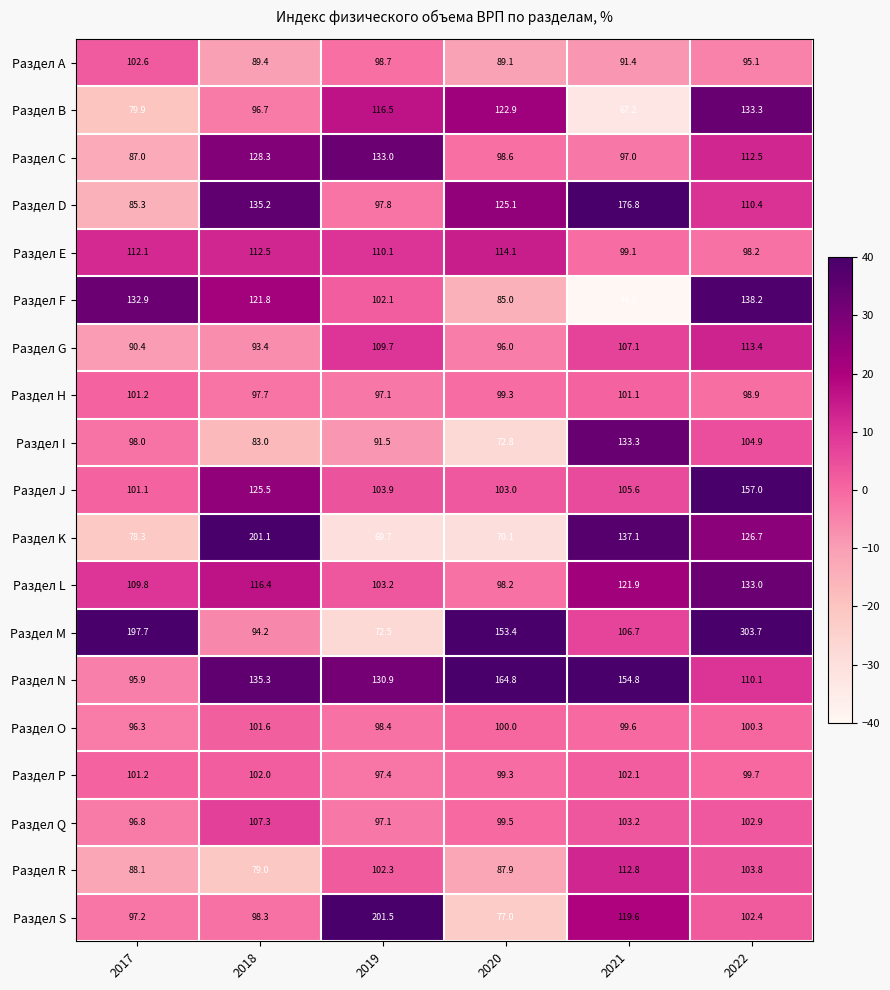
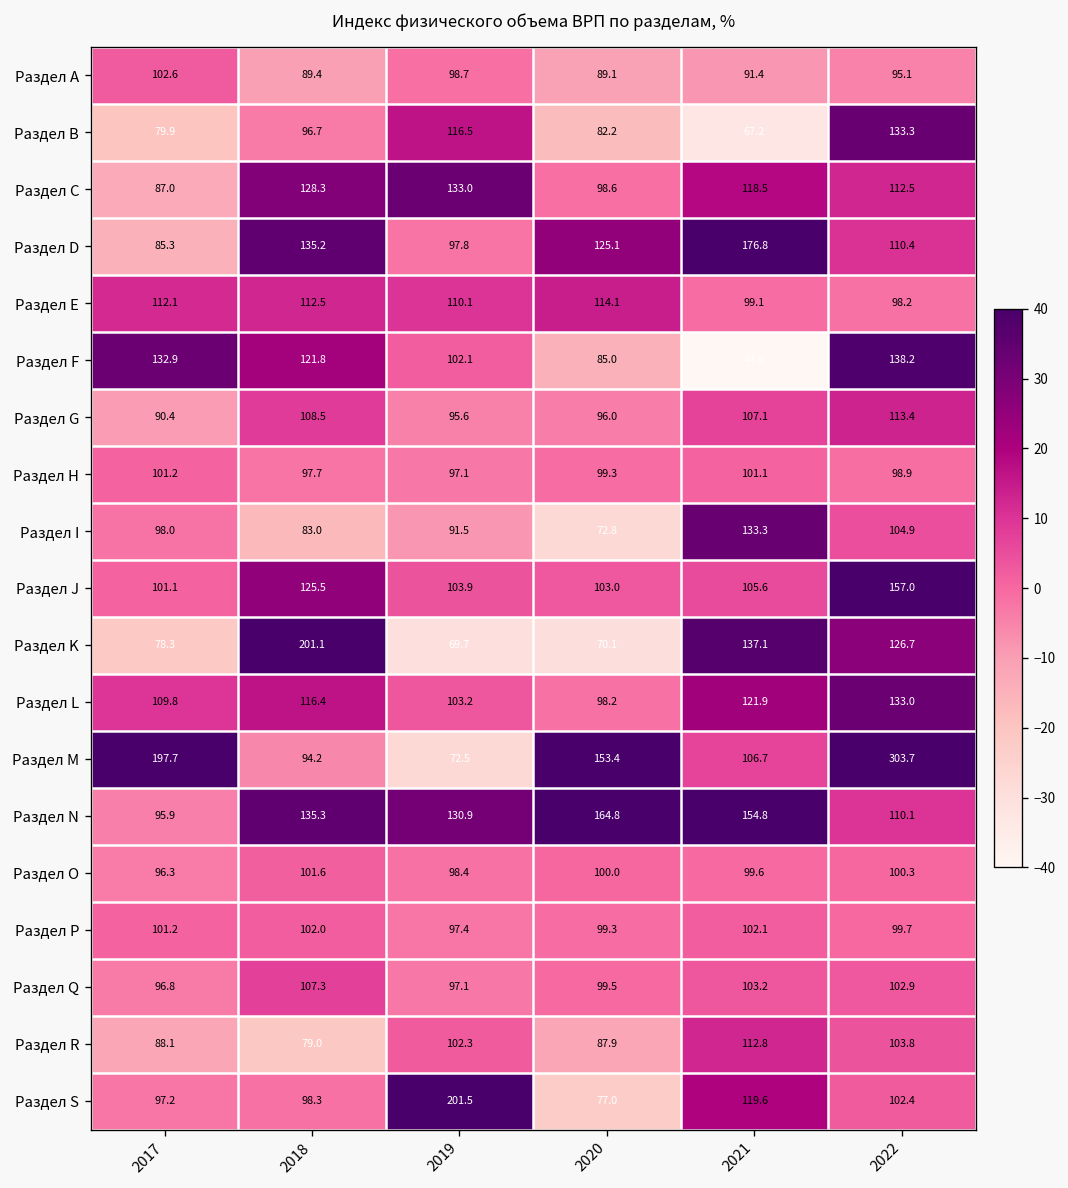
  {
    "Раздел A": {
      "2017": 102.6,
      "2018": 89.4,
      "2019": 98.7,
      "2020": 89.1,
      "2021": 91.4,
      "2022": 95.1
    },
    "Раздел B": {
      "2017": 79.9,
      "2018": 96.7,
      "2019": 116.5,
-     "2020": 122.9,
+     "2020": 82.2,
      "2022": 133.3
    },
    "Раздел C": {
      "2017": 87.0,
      "2018": 128.3,
      "2019": 133.0,
      "2020": 98.6,
-     "2021": 97.0,
+     "2021": 118.5,
      "2022": 112.5
    },
    "Раздел D": {
      "2017": 85.3,
      "2018": 135.2,
      "2019": 97.8,
      "2020": 125.1,
      "2021": 176.8,
      "2022": 110.4
    },
    "Раздел E": {
      "2017": 112.1,
      "2018": 112.5,
      "2019": 110.1,
      "2020": 114.1,
      "2021": 99.1,
      "2022": 98.2
    },
    "Раздел F": {
      "2017": 132.9,
      "2018": 121.8,
      "2019": 102.1,
      "2020": 85.0,
      "2022": 138.2
    },
    "Раздел G": {
      "2017": 90.4,
-     "2018": 93.4,
-     "2019": 109.7,
+     "2018": 108.5,
+     "2019": 95.6,
      "2020": 96.0,
      "2021": 107.1,
      "2022": 113.4
    },
    "Раздел H": {
      "2017": 101.2,
      "2018": 97.7,
      "2019": 97.1,
      "2020": 99.3,
      "2021": 101.1,
      "2022": 98.9
    },
    "Раздел I": {
      "2017": 98.0,
      "2018": 83.0,
      "2019": 91.5,
      "2021": 133.3,
      "2022": 104.9
    },
    "Раздел J": {
      "2017": 101.1,
      "2018": 125.5,
      "2019": 103.9,
      "2020": 103.0,
      "2021": 105.6,
      "2022": 157.0
    },
    "Раздел K": {
      "2017": 78.3,
      "2018": 201.1,
      "2021": 137.1,
      "2022": 126.7
    },
    "Раздел L": {
      "2017": 109.8,
      "2018": 116.4,
      "2019": 103.2,
      "2020": 98.2,
      "2021": 121.9,
      "2022": 133.0
    },
    "Раздел M": {
      "2017": 197.7,
      "2018": 94.2,
      "2020": 153.4,
      "2021": 106.7,
      "2022": 303.7
    },
    "Раздел N": {
      "2017": 95.9,
      "2018": 135.3,
      "2019": 130.9,
      "2020": 164.8,
      "2021": 154.8,
      "2022": 110.1
    },
    "Раздел O": {
      "2017": 96.3,
      "2018": 101.6,
      "2019": 98.4,
      "2020": 100.0,
      "2021": 99.6,
      "2022": 100.3
    },
    "Раздел P": {
      "2017": 101.2,
      "2018": 102.0,
      "2019": 97.4,
      "2020": 99.3,
      "2021": 102.1,
      "2022": 99.7
    },
    "Раздел Q": {
      "2017": 96.8,
      "2018": 107.3,
      "2019": 97.1,
      "2020": 99.5,
      "2021": 103.2,
      "2022": 102.9
    },
    "Раздел R": {
      "2017": 88.1,
      "2018": 79.0,
      "2019": 102.3,
      "2020": 87.9,
      "2021": 112.8,
      "2022": 103.8
    },
    "Раздел S": {
      "2017": 97.2,
      "2018": 98.3,
      "2019": 201.5,
      "2020": 77.0,
      "2021": 119.6,
      "2022": 102.4
    }
  }
